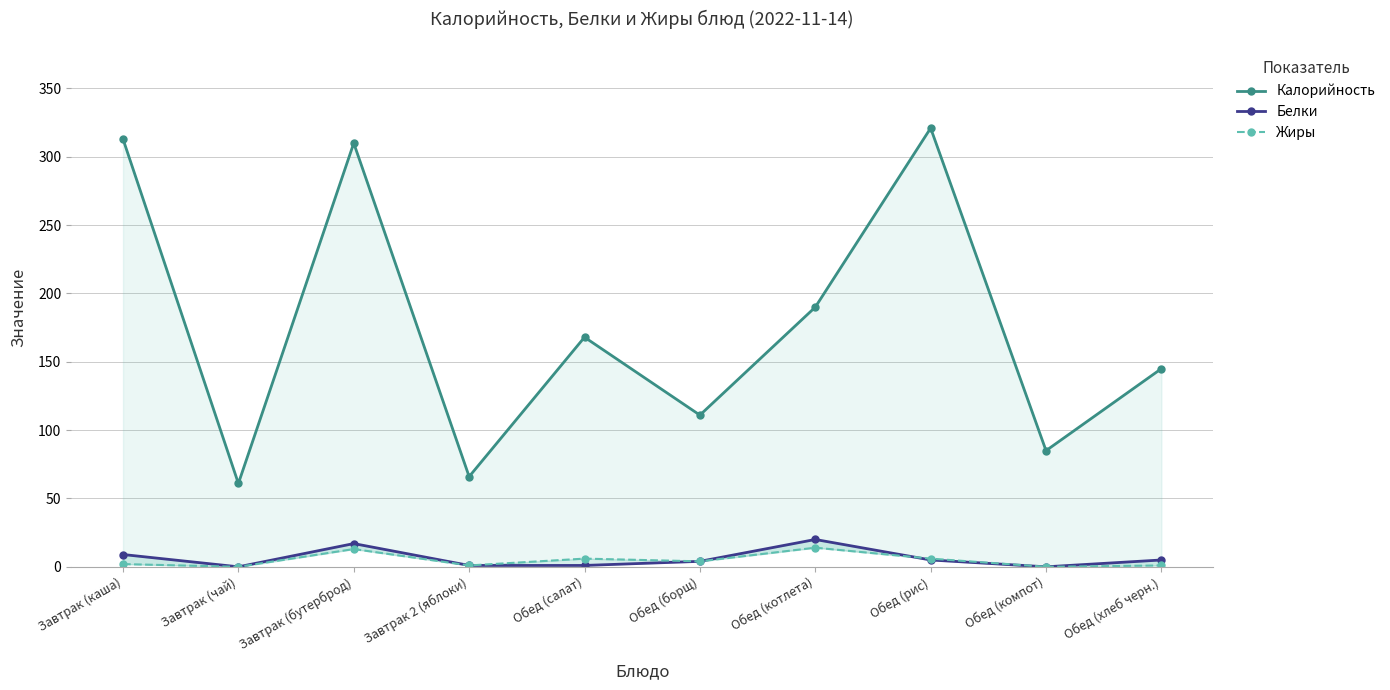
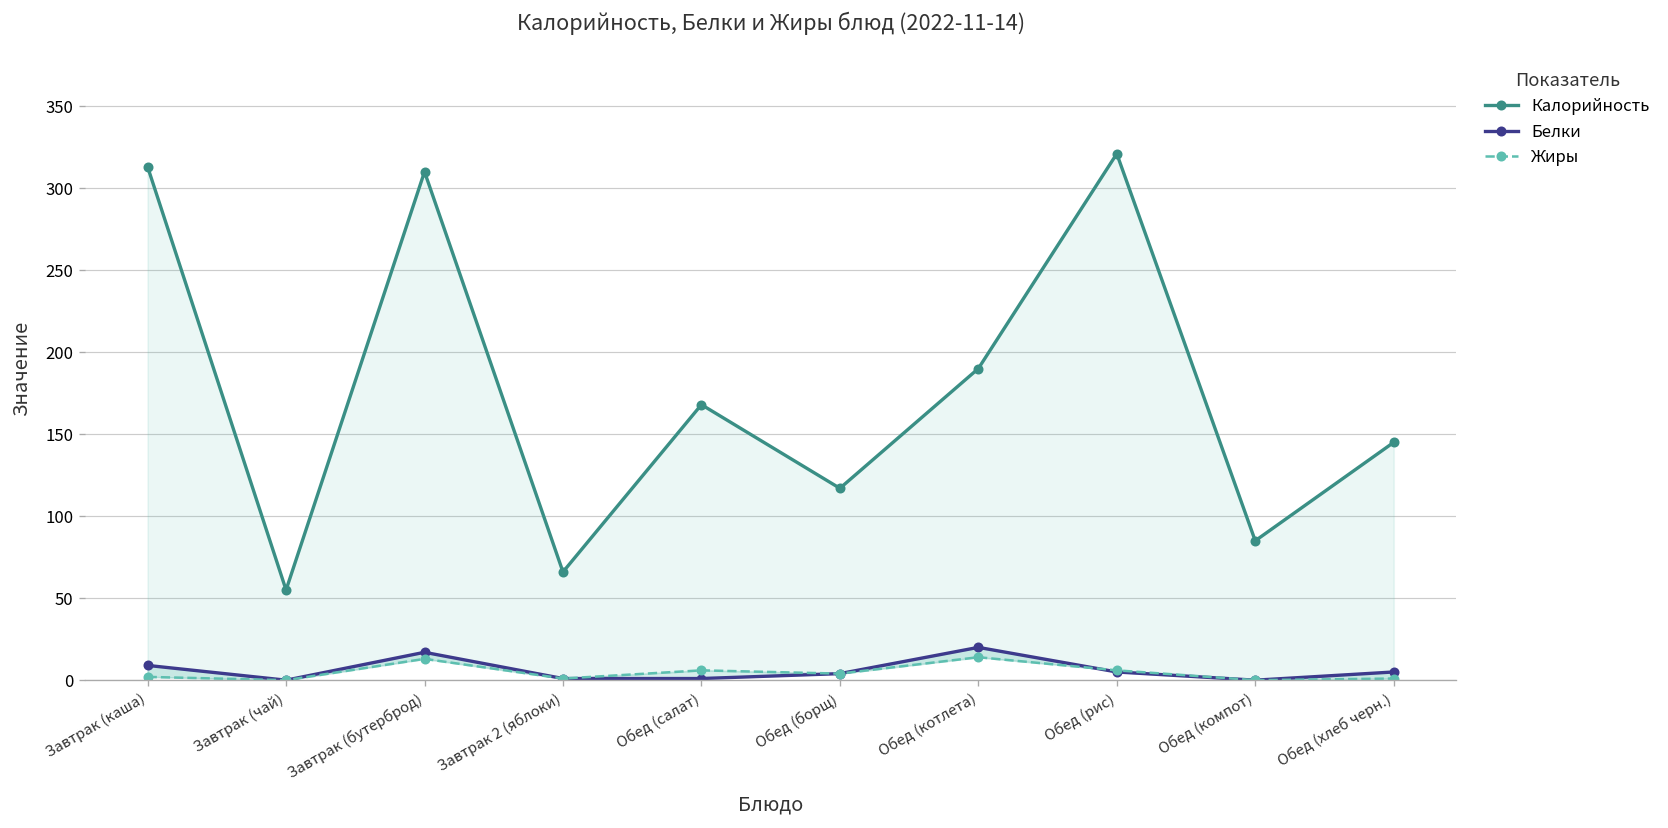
  {
    "Калорийность": {
      "Завтрак (каша)": 313,
-     "Завтрак (чай)": 61,
+     "Завтрак (чай)": 55,
      "Завтрак (бутерброд)": 310,
      "Завтрак 2 (яблоки)": 66,
      "Обед (салат)": 168,
-     "Обед (борщ)": 111,
+     "Обед (борщ)": 117,
      "Обед (котлета)": 190,
      "Обед (рис)": 321,
      "Обед (компот)": 85,
      "Обед (хлеб черн.)": 145
    },
    "Белки": {
      "Обед (салат)": 1
    }
  }
